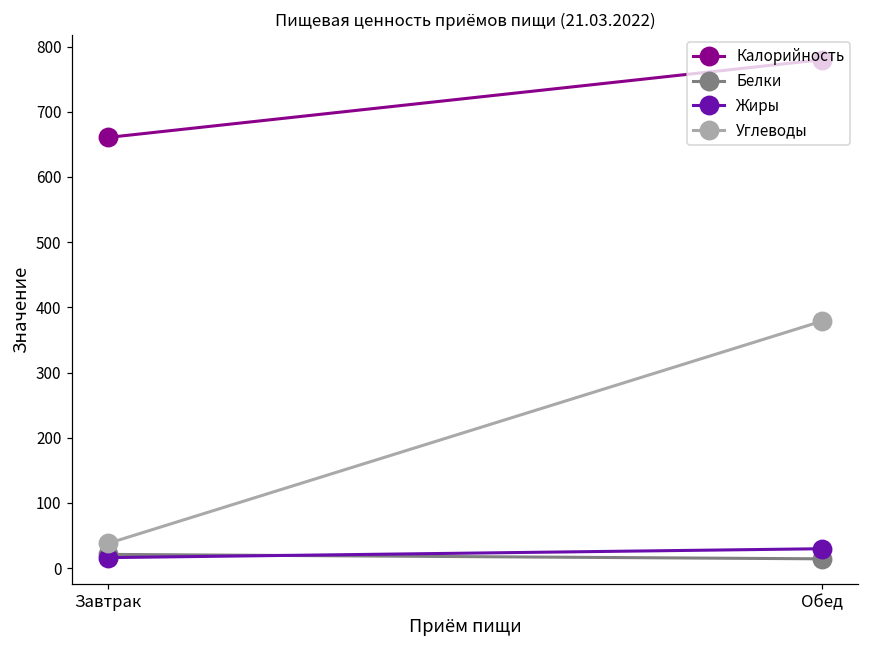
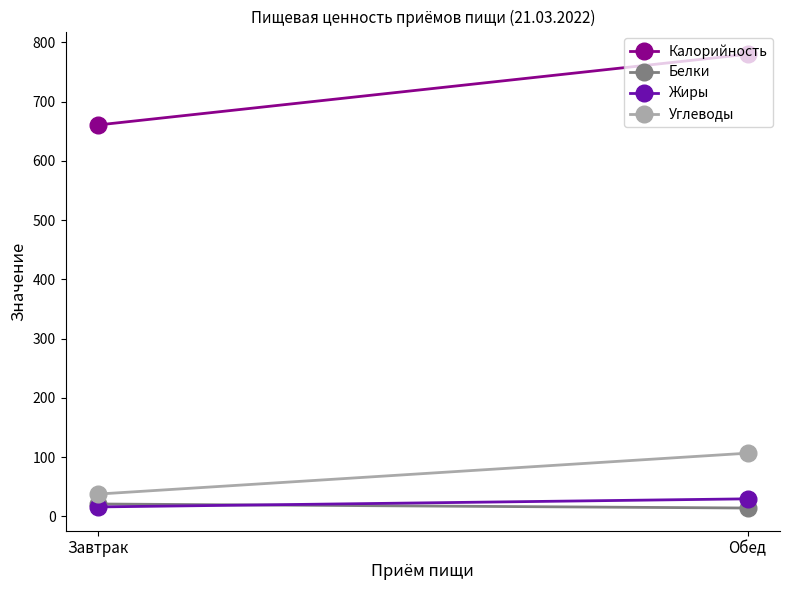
  {
    "Белки": {
      "Завтрак": 20,
      "Обед": 10
    },
    "Углеводы": {
      "Завтрак": 40,
-     "Обед": 380
+     "Обед": 110
    }
  }
